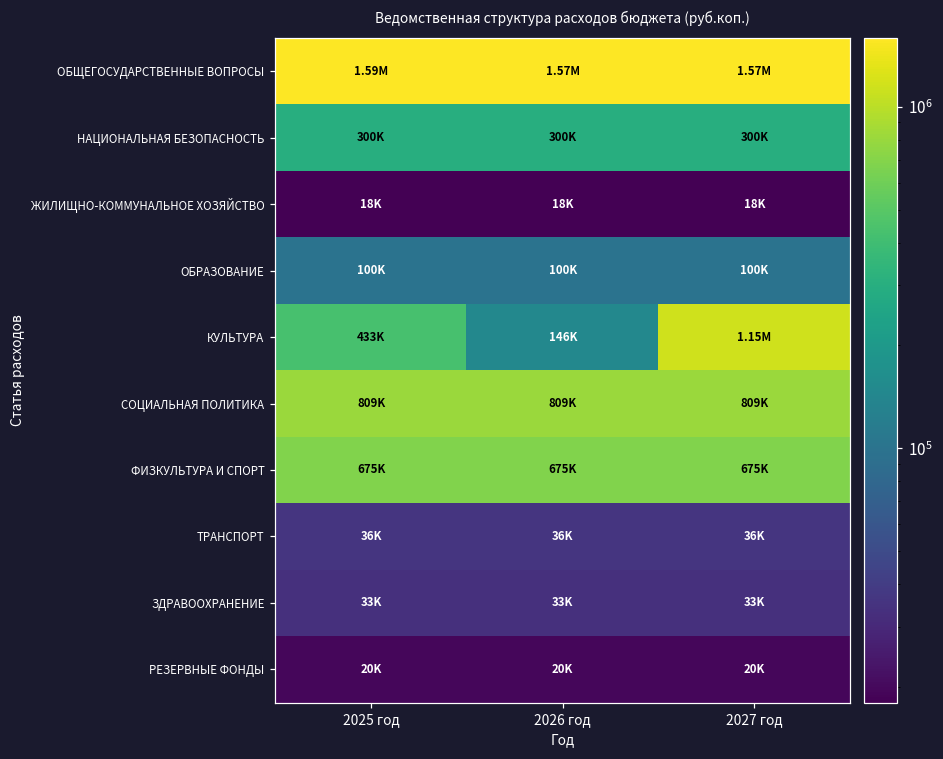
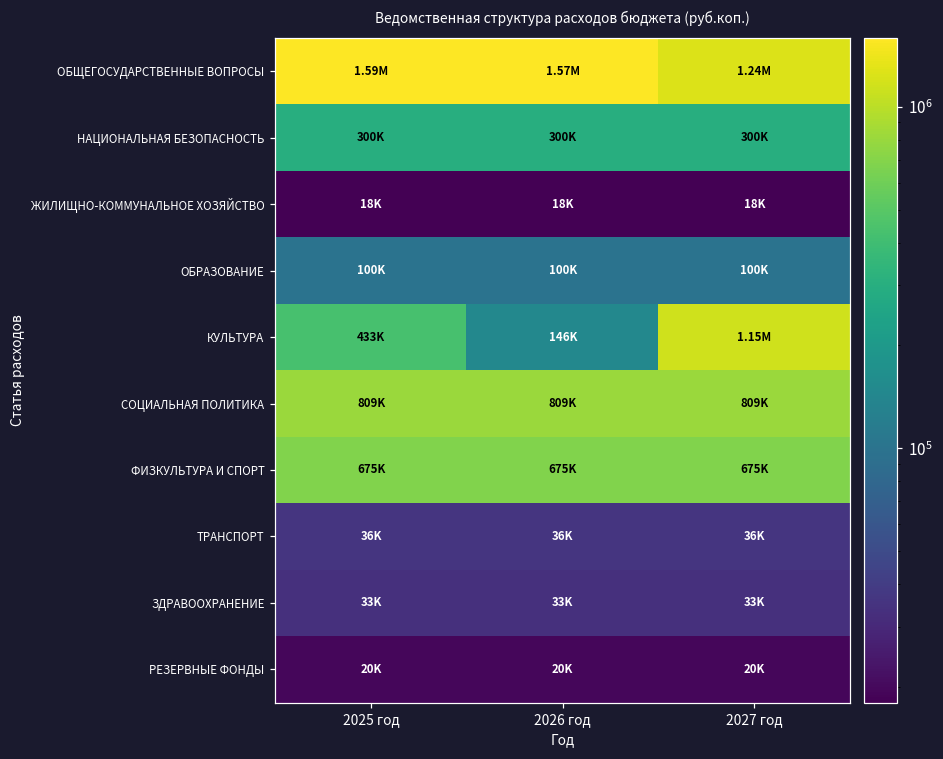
  {
    "ОБЩЕГОСУДАРСТВЕННЫЕ ВОПРОСЫ": {
      "2025 год": "1.59M",
      "2026 год": "1.57M",
-     "2027 год": "1.57M"
+     "2027 год": "1.24M"
    },
    "НАЦИОНАЛЬНАЯ БЕЗОПАСНОСТЬ": {
      "2025 год": "300K",
      "2026 год": "300K",
      "2027 год": "300K"
    },
    "ЖИЛИЩНО-КОММУНАЛЬНОЕ ХОЗЯЙСТВО": {
      "2025 год": "18K",
      "2026 год": "18K",
      "2027 год": "18K"
    },
    "ОБРАЗОВАНИЕ": {
      "2025 год": "100K",
      "2026 год": "100K",
      "2027 год": "100K"
    },
    "КУЛЬТУРА": {
      "2025 год": "433K",
      "2026 год": "146K",
      "2027 год": "1.15M"
    },
    "СОЦИАЛЬНАЯ ПОЛИТИКА": {
      "2025 год": "809K",
      "2026 год": "809K",
      "2027 год": "809K"
    },
    "ФИЗКУЛЬТУРА И СПОРТ": {
      "2025 год": "675K",
      "2026 год": "675K",
      "2027 год": "675K"
    },
    "ТРАНСПОРТ": {
      "2025 год": "36K",
      "2026 год": "36K",
      "2027 год": "36K"
    },
    "ЗДРАВООХРАНЕНИЕ": {
      "2025 год": "33K",
      "2026 год": "33K",
      "2027 год": "33K"
    },
    "РЕЗЕРВНЫЕ ФОНДЫ": {
      "2025 год": "20K",
      "2026 год": "20K",
      "2027 год": "20K"
    }
  }
